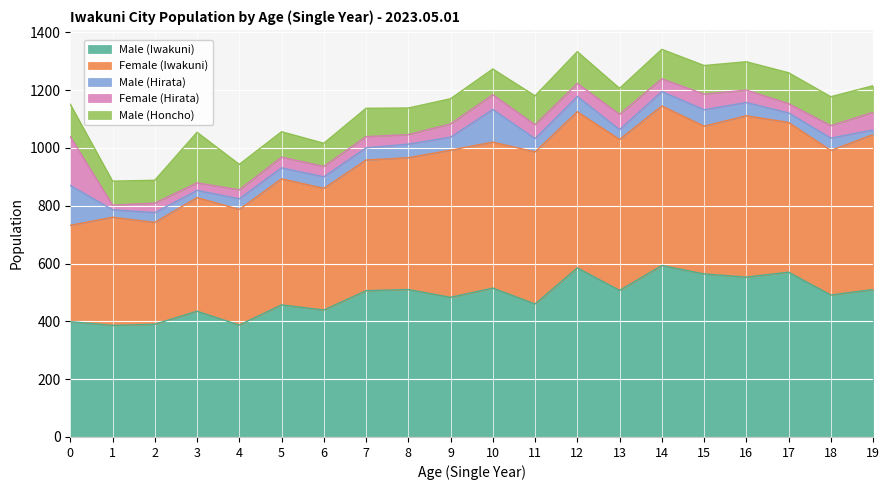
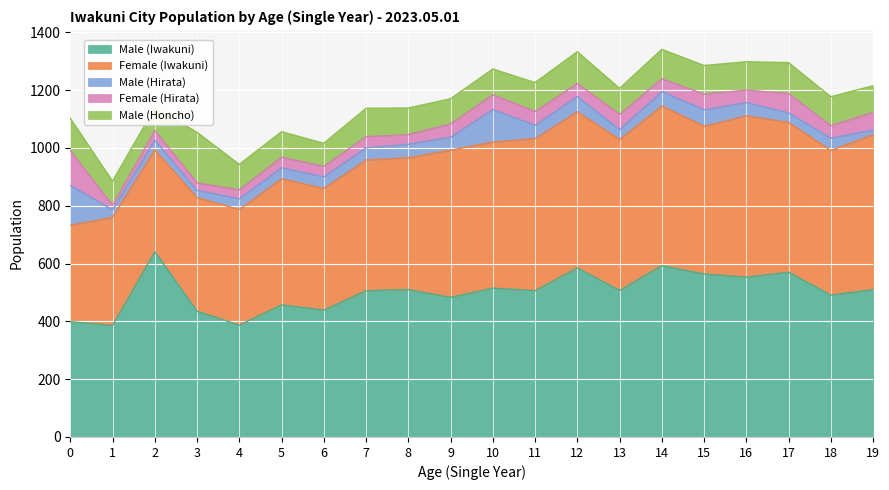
  {
    "Male (Iwakuni)": {
      "0": 400,
      "1": 390,
-     "2": 390,
+     "2": 640,
      "3": 440,
      "4": 390,
      "5": 460,
      "6": 440,
      "7": 510,
      "8": 510,
      "9": 480,
      "10": 520,
-     "11": 460,
+     "11": 510,
      "12": 590,
      "13": 510,
      "14": 590,
      "15": 560,
      "16": 550,
      "17": 570,
      "18": 490,
      "19": 510
    },
    "Female (Iwakuni)": {
      "0": 330,
      "1": 370,
      "2": 350,
      "3": 390,
      "4": 400,
      "5": 440,
      "6": 420,
      "7": 450,
      "8": 460,
      "9": 510,
      "10": 510,
      "11": 530,
      "12": 540,
      "13": 520,
      "14": 550,
      "15": 510,
      "16": 560,
      "17": 520,
      "18": 500,
      "19": 540
    },
    "Male (Hirata)": {
      "0": 140,
      "1": 30,
      "2": 30,
      "3": 30,
      "4": 40,
      "5": 40,
      "6": 40,
      "7": 40,
      "8": 50,
      "9": 50,
      "10": 110,
      "11": 50,
      "12": 50,
      "13": 30,
      "14": 50,
      "15": 60,
      "16": 50,
      "17": 30,
      "18": 40,
      "19": 20
    },
    "Female (Hirata)": {
-     "0": 170,
+     "0": 120,
      "1": 20,
      "2": 30,
      "3": 30,
      "4": 30,
      "5": 40,
      "6": 40,
      "7": 40,
      "8": 30,
      "9": 50,
      "10": 50,
      "11": 50,
      "12": 50,
      "13": 50,
      "14": 40,
      "15": 50,
      "16": 40,
-     "17": 30,
+     "17": 70,
      "18": 40,
      "19": 60
    },
    "Male (Honcho)": {
      "0": 110,
      "1": 80,
      "3": 180,
      "4": 90,
      "5": 90,
      "6": 80,
      "7": 100,
      "8": 90,
      "9": 90,
      "10": 90,
      "11": 100,
      "12": 110,
      "13": 90,
      "14": 100,
      "15": 100,
      "16": 100,
      "17": 110,
      "18": 100,
      "19": 90
    }
  }
